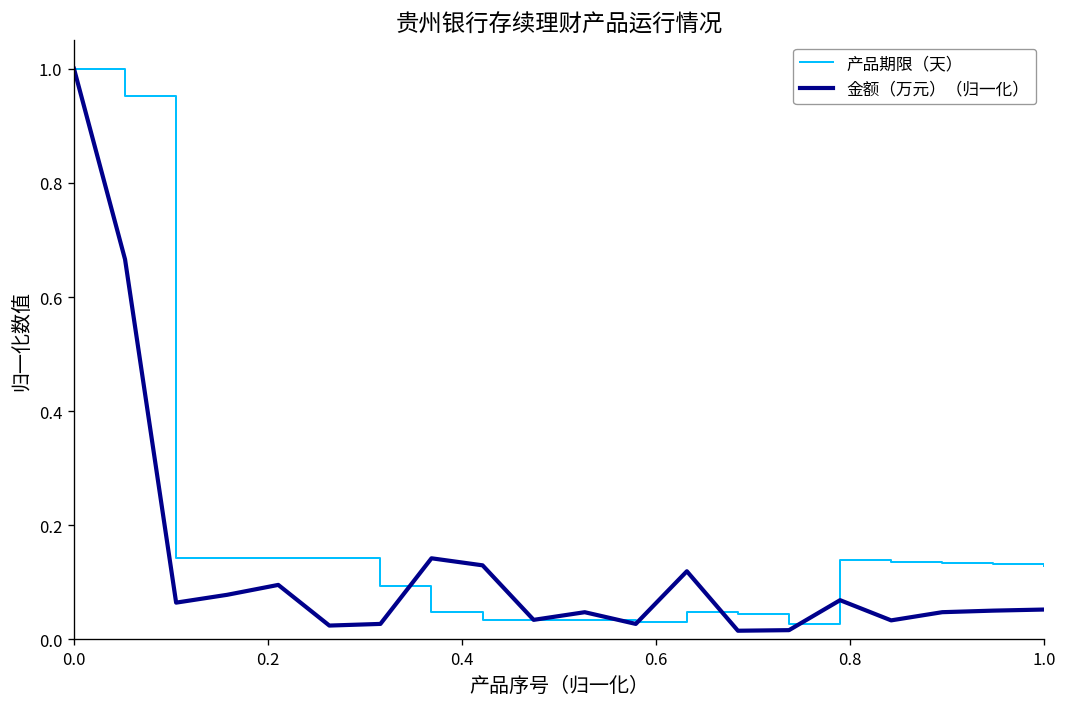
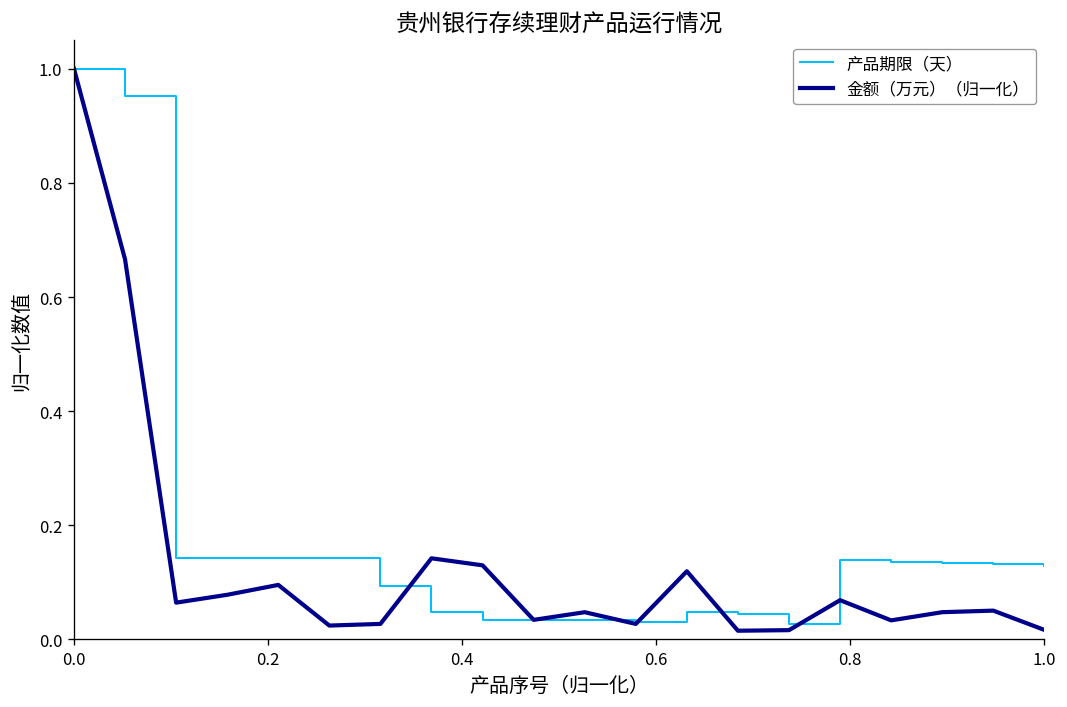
  {
    "产品期限（天）": {
      "1.0": 0.13
    },
    "金额（万元）（归一化）": {
-     "1.0": 0.05
+     "1.0": 0.02
    }
  }
